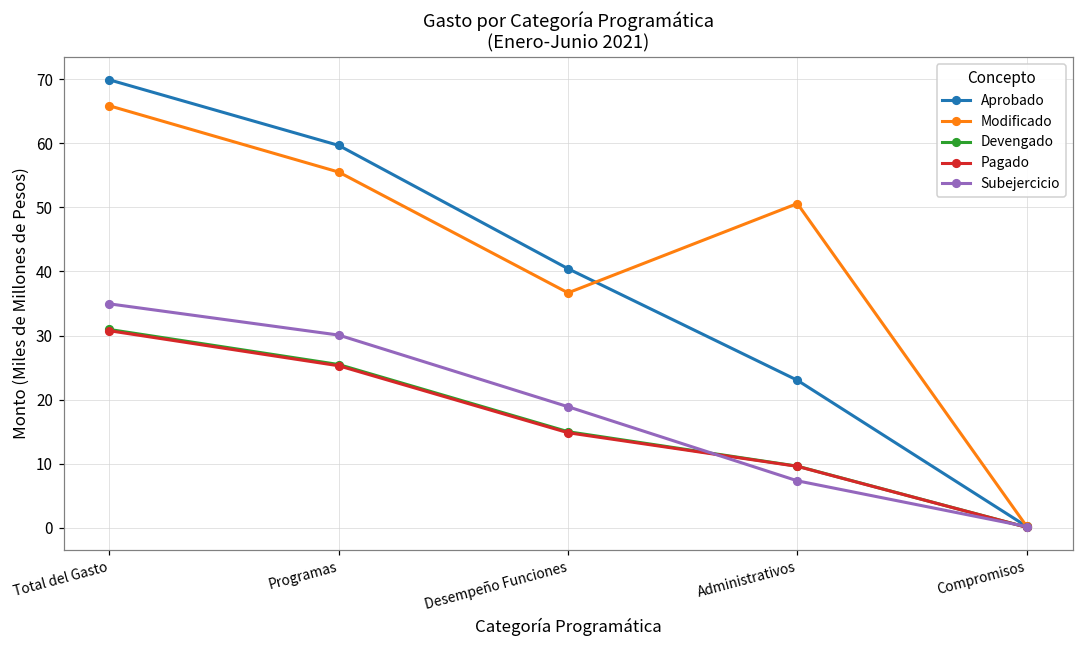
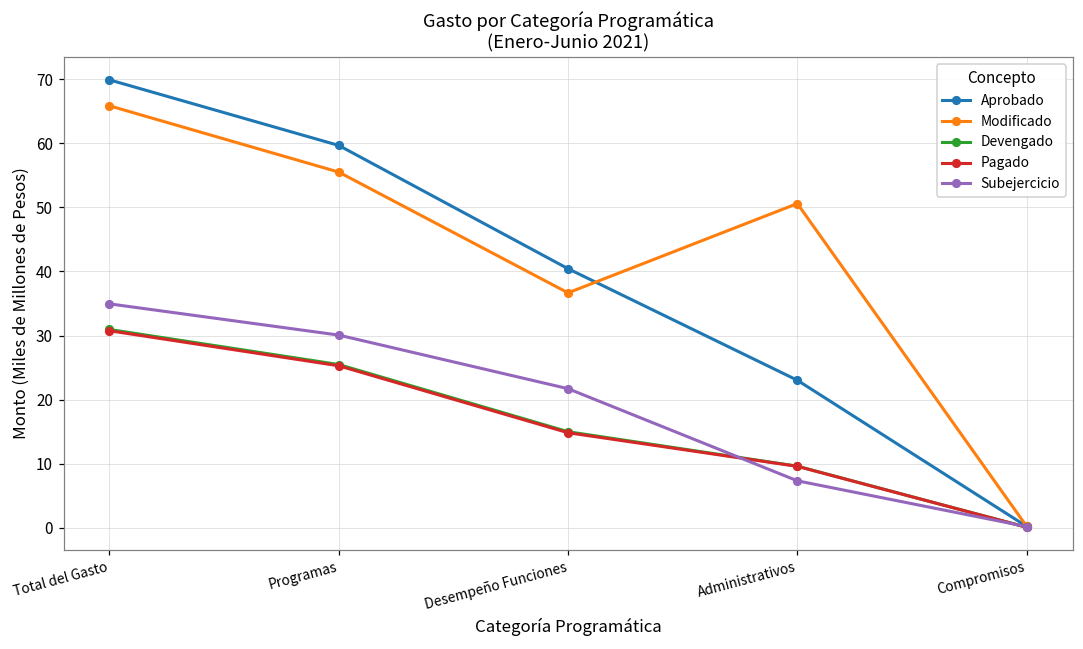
  {
    "Aprobado": {
      "Total del Gasto": 70,
      "Programas": 60,
      "Desempeño Funciones": 40,
      "Administrativos": 23
    },
    "Modificado": {
      "Total del Gasto": 66,
      "Programas": 56,
      "Desempeño Funciones": 37,
      "Administrativos": 51
    },
    "Subejercicio": {
      "Total del Gasto": 35,
      "Programas": 30,
-     "Desempeño Funciones": 19,
+     "Desempeño Funciones": 22,
      "Administrativos": 7
    }
  }
